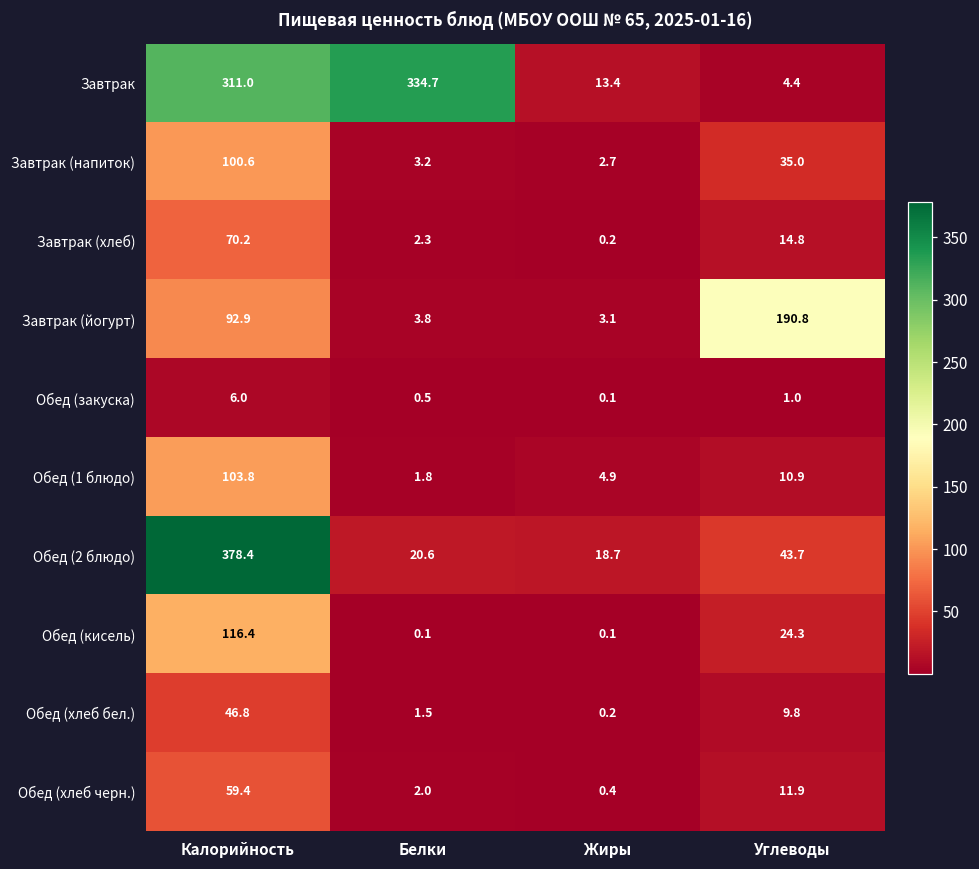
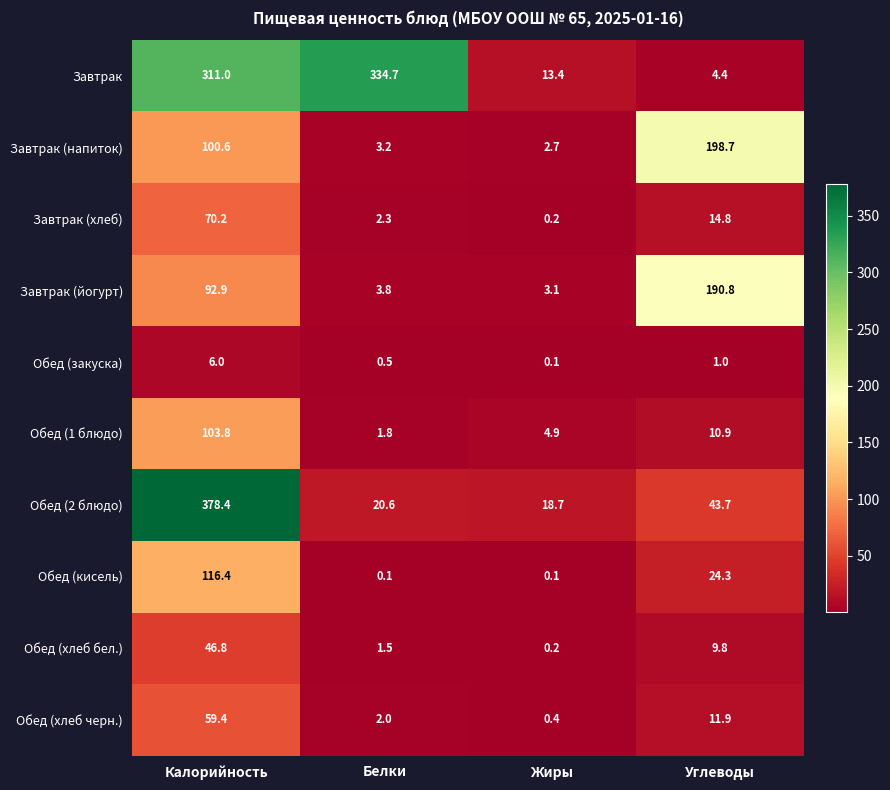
  {
    "Завтрак": {
      "Калорийность": 311.0,
      "Белки": 334.7,
      "Жиры": 13.4,
      "Углеводы": 4.4
    },
    "Завтрак (напиток)": {
      "Калорийность": 100.6,
      "Белки": 3.2,
      "Жиры": 2.7,
-     "Углеводы": 35.0
+     "Углеводы": 198.7
    },
    "Завтрак (хлеб)": {
      "Калорийность": 70.2,
      "Белки": 2.3,
      "Жиры": 0.2,
      "Углеводы": 14.8
    },
    "Завтрак (йогурт)": {
      "Калорийность": 92.9,
      "Белки": 3.8,
      "Жиры": 3.1,
      "Углеводы": 190.8
    },
    "Обед (закуска)": {
      "Калорийность": 6.0,
      "Белки": 0.5,
      "Жиры": 0.1,
      "Углеводы": 1.0
    },
    "Обед (1 блюдо)": {
      "Калорийность": 103.8,
      "Белки": 1.8,
      "Жиры": 4.9,
      "Углеводы": 10.9
    },
    "Обед (2 блюдо)": {
      "Калорийность": 378.4,
      "Белки": 20.6,
      "Жиры": 18.7,
      "Углеводы": 43.7
    },
    "Обед (кисель)": {
      "Калорийность": 116.4,
      "Белки": 0.1,
      "Жиры": 0.1,
      "Углеводы": 24.3
    },
    "Обед (хлеб бел.)": {
      "Калорийность": 46.8,
      "Белки": 1.5,
      "Жиры": 0.2,
      "Углеводы": 9.8
    },
    "Обед (хлеб черн.)": {
      "Калорийность": 59.4,
      "Белки": 2.0,
      "Жиры": 0.4,
      "Углеводы": 11.9
    }
  }
